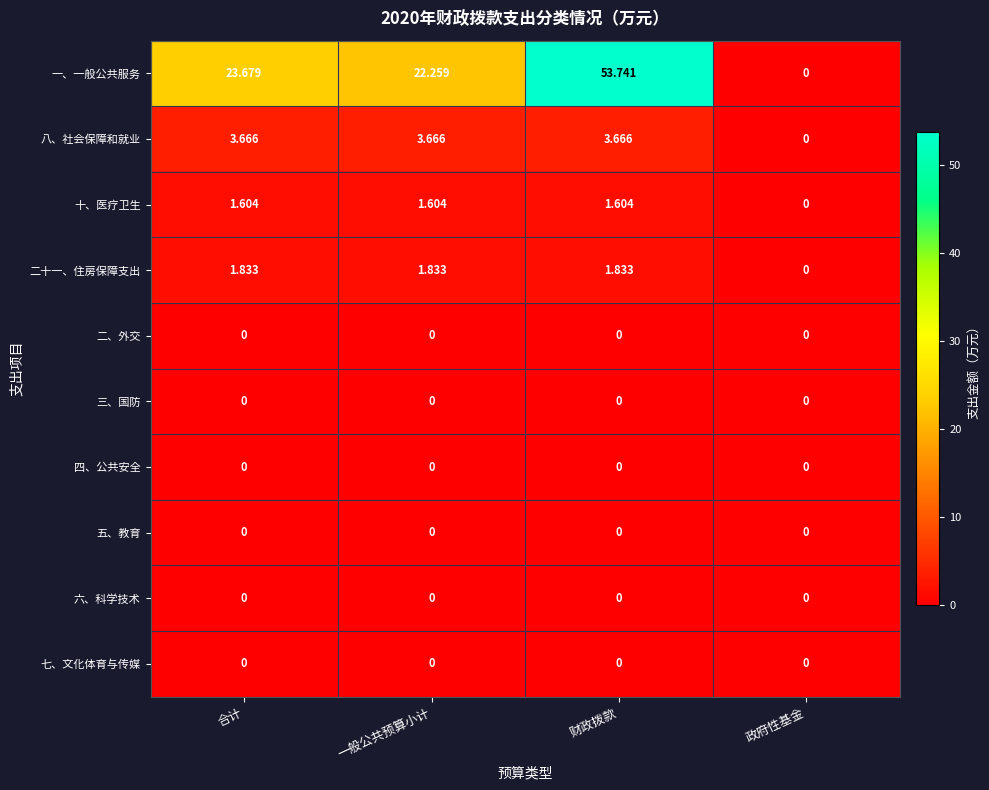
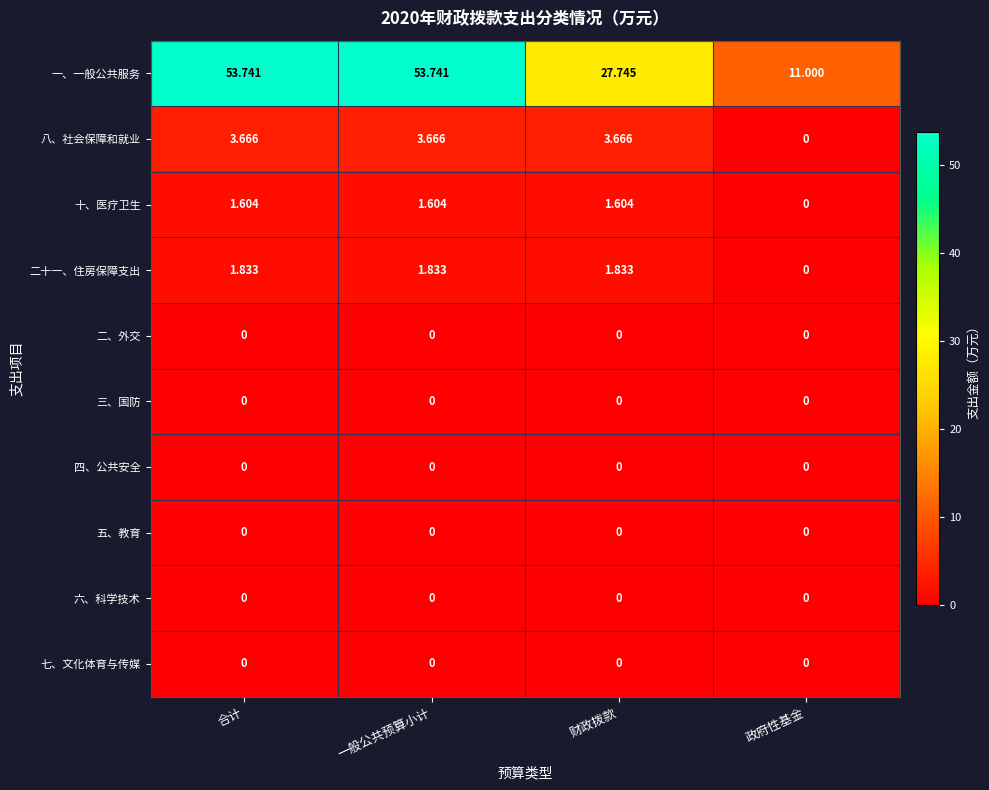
  {
    "一、一般公共服务": {
-     "合计": 23.679,
-     "一般公共预算小计": 22.259,
-     "财政拨款": 53.741,
-     "政府性基金": 0
+     "合计": 53.741,
+     "一般公共预算小计": 53.741,
+     "财政拨款": 27.745,
+     "政府性基金": 11.000
    },
    "八、社会保障和就业": {
      "合计": 3.666,
      "一般公共预算小计": 3.666,
      "财政拨款": 3.666,
      "政府性基金": 0
    },
    "十、医疗卫生": {
      "合计": 1.604,
      "一般公共预算小计": 1.604,
      "财政拨款": 1.604,
      "政府性基金": 0
    },
    "二十一、住房保障支出": {
      "合计": 1.833,
      "一般公共预算小计": 1.833,
      "财政拨款": 1.833,
      "政府性基金": 0
    },
    "二、外交": {
      "合计": 0,
      "一般公共预算小计": 0,
      "财政拨款": 0,
      "政府性基金": 0
    },
    "三、国防": {
      "合计": 0,
      "一般公共预算小计": 0,
      "财政拨款": 0,
      "政府性基金": 0
    },
    "四、公共安全": {
      "合计": 0,
      "一般公共预算小计": 0,
      "财政拨款": 0,
      "政府性基金": 0
    },
    "五、教育": {
      "合计": 0,
      "一般公共预算小计": 0,
      "财政拨款": 0,
      "政府性基金": 0
    },
    "六、科学技术": {
      "合计": 0,
      "一般公共预算小计": 0,
      "财政拨款": 0,
      "政府性基金": 0
    },
    "七、文化体育与传媒": {
      "合计": 0,
      "一般公共预算小计": 0,
      "财政拨款": 0,
      "政府性基金": 0
    }
  }
